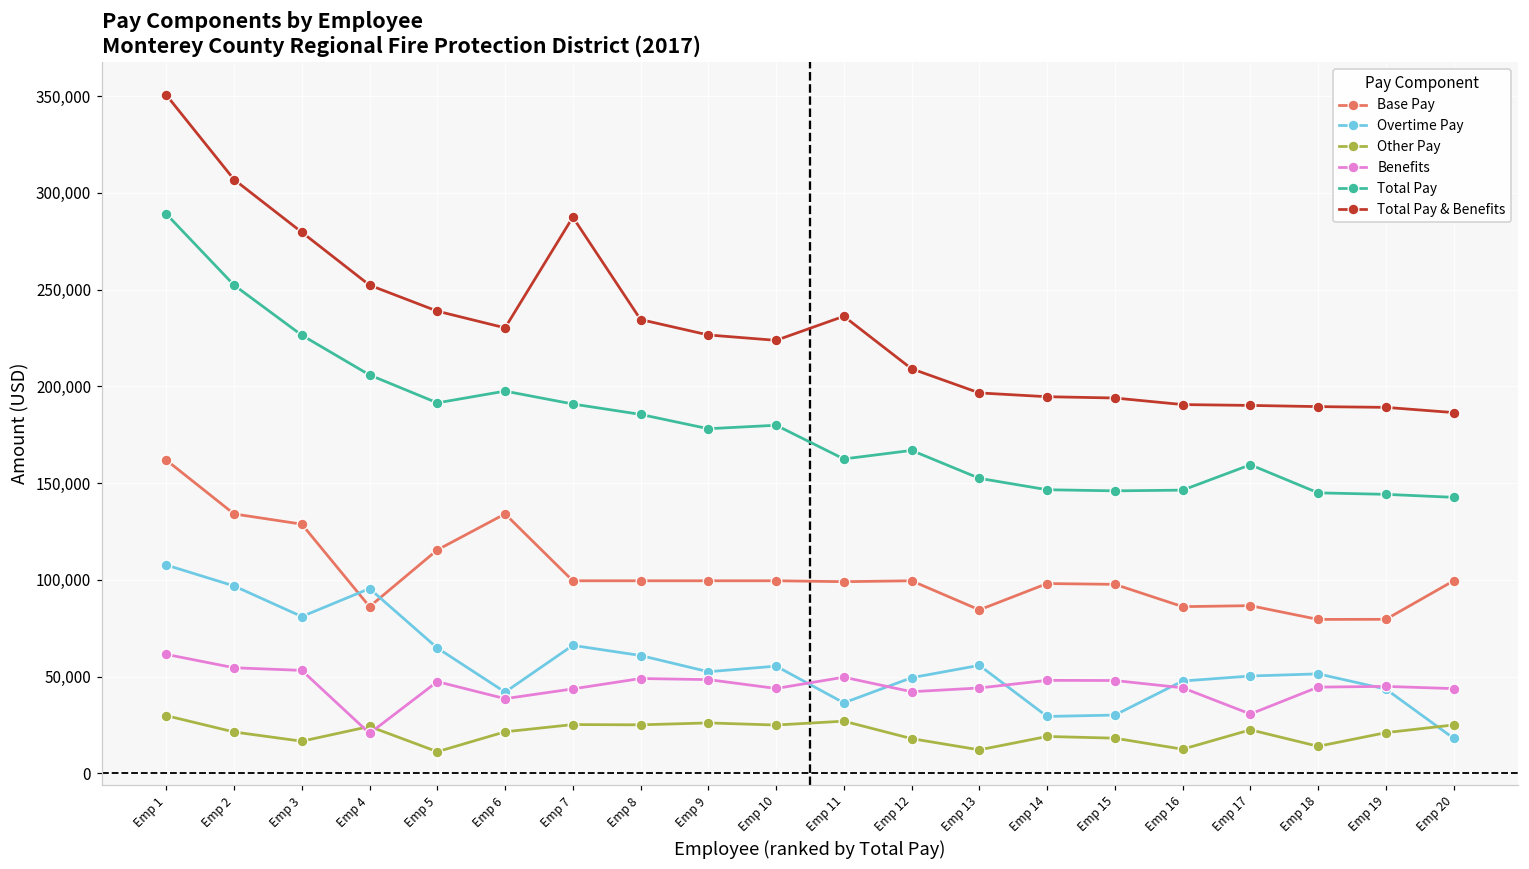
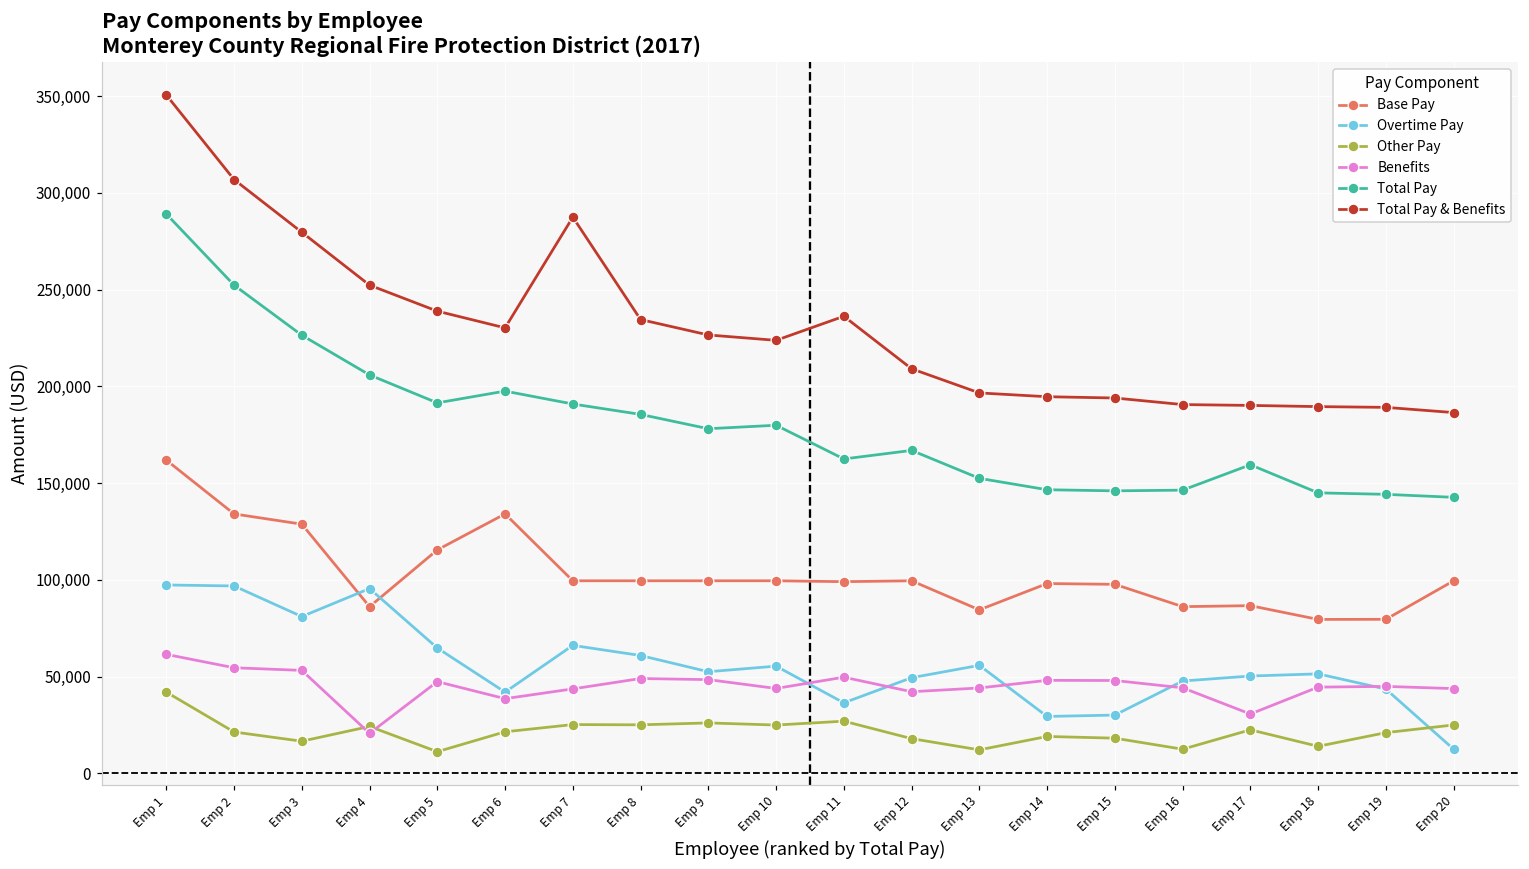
  {
    "Base Pay": {
      "Emp 1": "162,000",
      "Emp 2": "134,000",
      "Emp 3": "129,000",
      "Emp 4": "86,000",
      "Emp 5": "115,000",
      "Emp 6": "134,000",
      "Emp 7": "100,000",
      "Emp 8": "100,000",
      "Emp 9": "100,000",
      "Emp 10": "100,000",
      "Emp 11": "99,000",
      "Emp 12": "100,000",
      "Emp 13": "85,000",
      "Emp 14": "98,000",
      "Emp 15": "98,000",
      "Emp 16": "86,000",
      "Emp 17": "87,000",
      "Emp 18": "80,000",
      "Emp 19": "80,000",
      "Emp 20": "100,000"
    },
    "Overtime Pay": {
-     "Emp 1": "108,000",
+     "Emp 1": "97,000",
      "Emp 2": "97,000",
      "Emp 3": "81,000",
      "Emp 4": "96,000",
      "Emp 5": "65,000",
      "Emp 6": "42,000",
      "Emp 7": "66,000",
      "Emp 8": "61,000",
      "Emp 9": "53,000",
      "Emp 10": "55,000",
      "Emp 11": "36,000",
      "Emp 12": "49,000",
      "Emp 13": "56,000",
      "Emp 14": "29,000",
      "Emp 15": "30,000",
      "Emp 16": "48,000",
      "Emp 17": "50,000",
      "Emp 18": "51,000",
-     "Emp 20": "18,000"
+     "Emp 20": "12,000"
    },
    "Other Pay": {
-     "Emp 1": "30,000",
+     "Emp 1": "42,000",
      "Emp 2": "21,000",
      "Emp 3": "17,000",
      "Emp 4": "24,000",
      "Emp 5": "11,000",
      "Emp 6": "21,000",
      "Emp 7": "25,000",
      "Emp 8": "25,000",
      "Emp 9": "26,000",
      "Emp 10": "25,000",
      "Emp 11": "27,000",
      "Emp 12": "18,000",
      "Emp 13": "12,000",
      "Emp 14": "19,000",
      "Emp 15": "18,000",
      "Emp 16": "12,000",
      "Emp 17": "23,000",
      "Emp 18": "14,000",
      "Emp 19": "21,000",
      "Emp 20": "25,000"
    },
    "Benefits": {
      "Emp 1": "62,000",
      "Emp 2": "55,000",
      "Emp 3": "53,000",
      "Emp 4": "21,000",
      "Emp 5": "47,000",
      "Emp 6": "39,000",
      "Emp 7": "44,000",
      "Emp 8": "49,000",
      "Emp 9": "48,000",
      "Emp 10": "44,000",
      "Emp 11": "50,000",
      "Emp 12": "42,000",
      "Emp 13": "44,000",
      "Emp 14": "48,000",
      "Emp 15": "48,000",
      "Emp 16": "44,000",
      "Emp 17": "31,000",
      "Emp 18": "45,000",
      "Emp 20": "44,000"
    },
    "Total Pay": {
      "Emp 1": "289,000",
      "Emp 2": "252,000",
      "Emp 3": "226,000",
      "Emp 4": "206,000",
      "Emp 5": "191,000",
      "Emp 6": "198,000",
      "Emp 7": "191,000",
      "Emp 8": "186,000",
      "Emp 9": "178,000",
      "Emp 10": "180,000",
      "Emp 11": "163,000",
      "Emp 12": "167,000",
      "Emp 13": "152,000",
      "Emp 14": "147,000",
      "Emp 15": "146,000",
      "Emp 16": "146,000",
      "Emp 17": "159,000",
      "Emp 18": "145,000",
      "Emp 19": "144,000",
      "Emp 20": "143,000"
    },
    "Total Pay & Benefits": {
      "Emp 1": "351,000",
      "Emp 2": "307,000",
      "Emp 3": "280,000",
      "Emp 4": "252,000",
      "Emp 5": "239,000",
      "Emp 6": "230,000",
      "Emp 7": "287,000",
      "Emp 8": "235,000",
      "Emp 9": "227,000",
      "Emp 10": "224,000",
      "Emp 11": "236,000",
      "Emp 12": "209,000",
      "Emp 13": "197,000",
      "Emp 14": "195,000",
      "Emp 15": "194,000",
      "Emp 16": "191,000",
      "Emp 17": "190,000",
      "Emp 18": "190,000",
      "Emp 19": "189,000",
      "Emp 20": "186,000"
    }
  }
